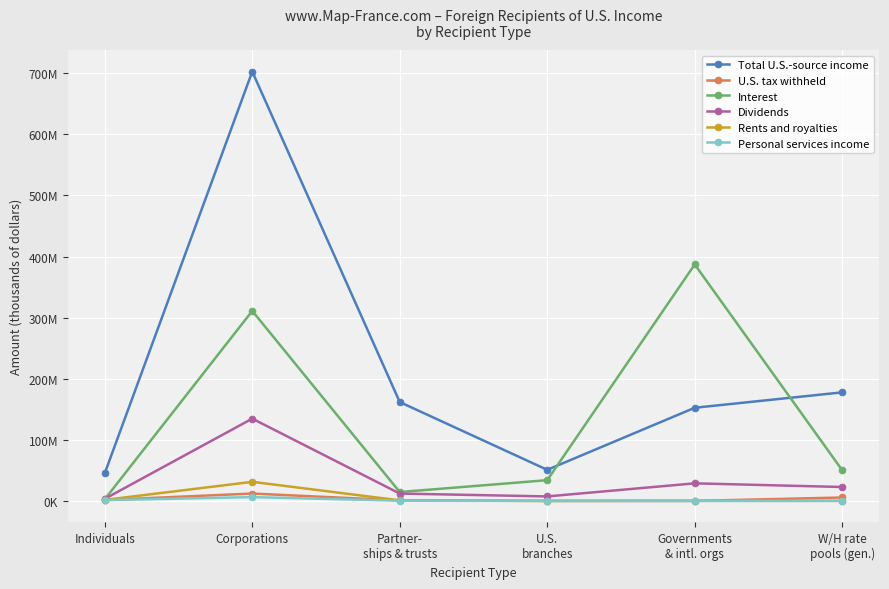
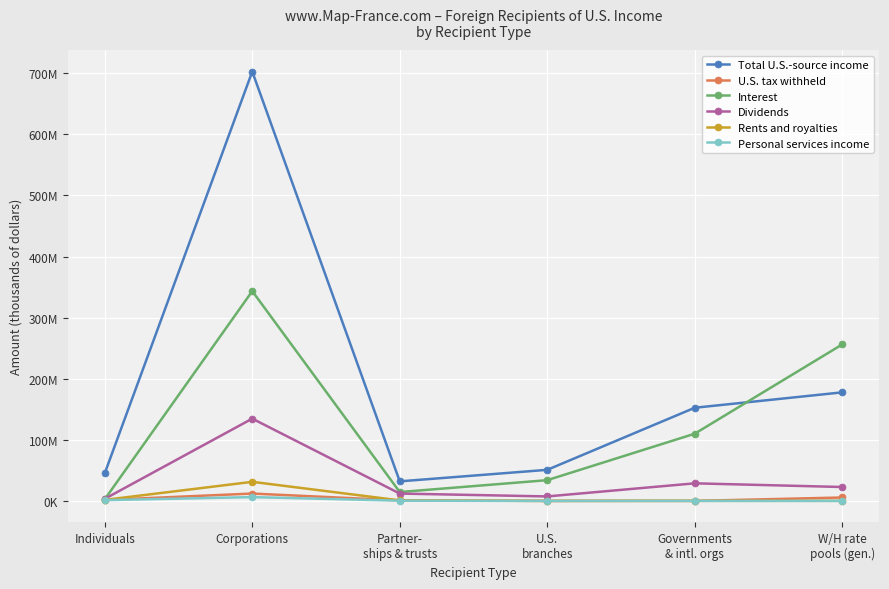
  {
    "Total U.S.-source income": {
      "Individuals": 50000000,
      "Corporations": 700000000,
-     "Partner- ships & trusts": 160000000,
+     "Partner- ships & trusts": 30000000,
      "U.S. branches": 50000000,
      "Governments & intl. orgs": 150000000,
      "W/H rate pools (gen.)": 180000000
    },
    "U.S. tax withheld": {
      "Corporations": 10000000,
      "W/H rate pools (gen.)": 10000000
    },
    "Interest": {
-     "Corporations": 310000000,
+     "Corporations": 340000000,
      "U.S. branches": 30000000,
-     "Governments & intl. orgs": 390000000,
-     "W/H rate pools (gen.)": 50000000
+     "Governments & intl. orgs": 110000000,
+     "W/H rate pools (gen.)": 260000000
    },
    "Dividends": {
      "Corporations": 130000000,
      "U.S. branches": 10000000,
      "Governments & intl. orgs": 30000000,
      "W/H rate pools (gen.)": 20000000
    },
    "Rents and royalties": {
      "Corporations": 30000000
    },
    "Personal services income": {
      "Corporations": 10000000
    }
  }
